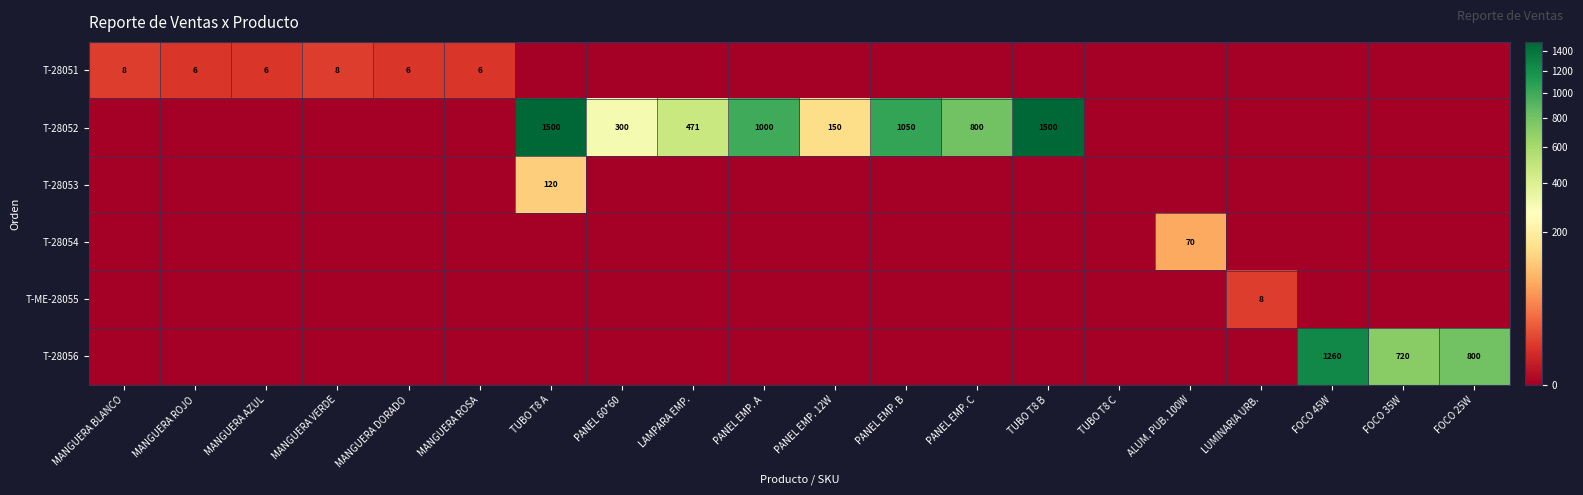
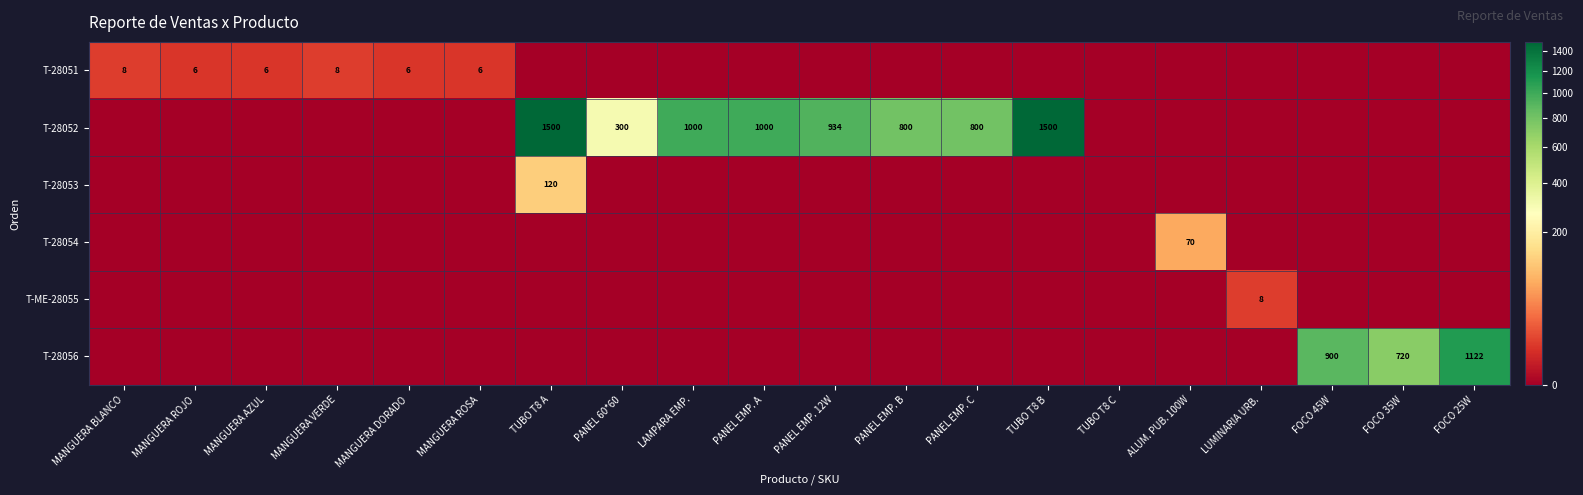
  {
    "T-28051": {
      "MANGUERA BLANCO": 8,
      "MANGUERA ROJO": 6,
      "MANGUERA AZUL": 6,
      "MANGUERA VERDE": 8,
      "MANGUERA DORADO": 6,
      "MANGUERA ROSA": 6
    },
    "T-28052": {
      "TUBO T8 A": 1500,
      "PANEL 60*60": 300,
-     "LAMPARA EMP.": 471,
+     "LAMPARA EMP.": 1000,
      "PANEL EMP. A": 1000,
-     "PANEL EMP. 12W": 150,
-     "PANEL EMP. B": 1050,
+     "PANEL EMP. 12W": 934,
+     "PANEL EMP. B": 800,
      "PANEL EMP. C": 800,
      "TUBO T8 B": 1500
    },
    "T-28053": {
      "TUBO T8 A": 120
    },
    "T-28054": {
      "ALUM. PUB. 100W": 70
    },
    "T-ME-28055": {
      "LUMINARIA URB.": 8
    },
    "T-28056": {
-     "FOCO 45W": 1260,
+     "FOCO 45W": 900,
      "FOCO 35W": 720,
-     "FOCO 25W": 800
+     "FOCO 25W": 1122
    }
  }
